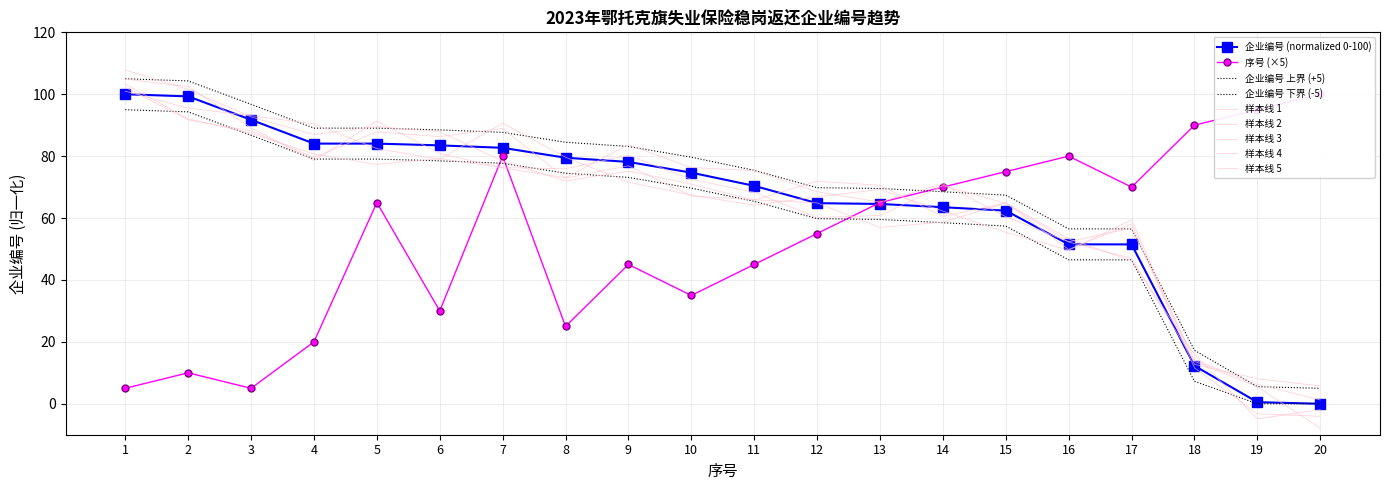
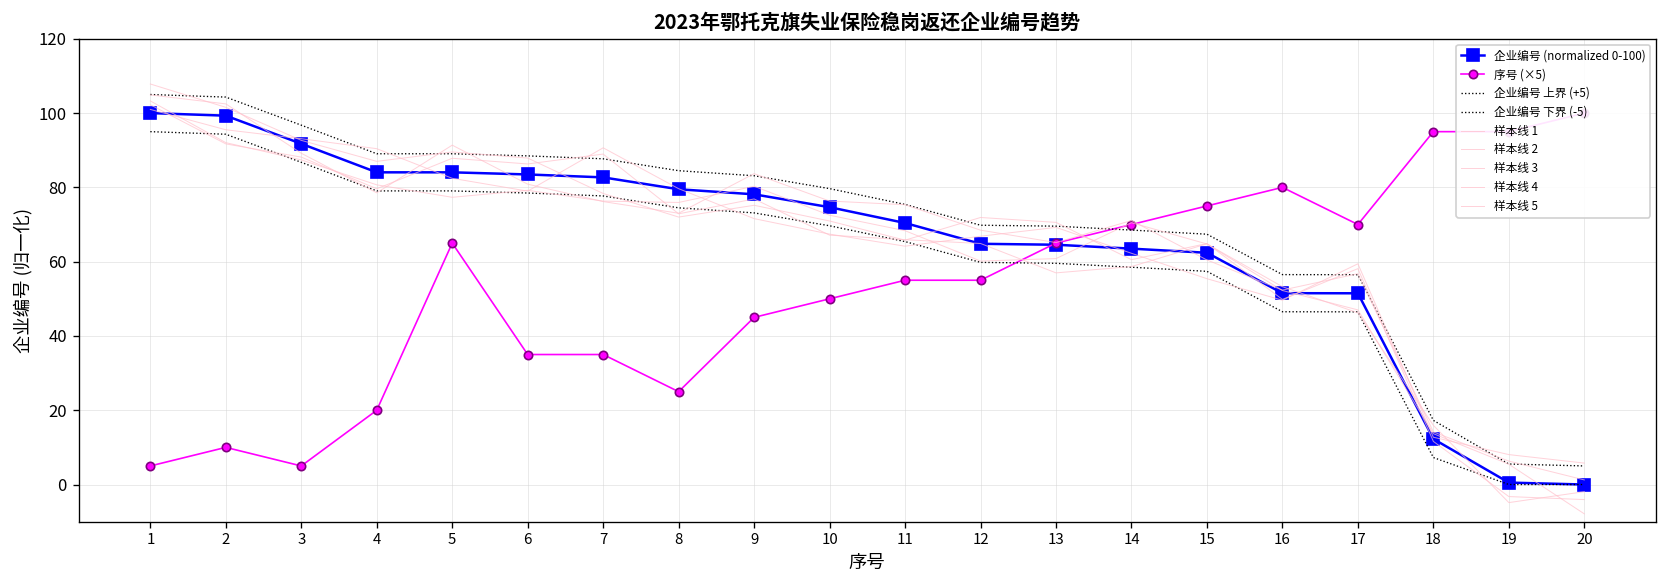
  {
    "企业编号 (normalized 0-100)": {
      "1": 100,
      "2": 99,
      "3": 92,
      "4": 84,
      "5": 84,
      "6": 83,
      "7": 83,
      "9": 78,
      "10": 75,
      "11": 70,
      "14": 64,
      "15": 62,
      "17": 51
    },
    "序号 (×5)": {
      "1": 5,
      "2": 10,
      "3": 5,
      "4": 20,
      "5": 65,
-     "6": 30,
-     "7": 80,
+     "6": 35,
+     "7": 35,
      "8": 25,
      "9": 45,
-     "10": 35,
-     "11": 45,
+     "10": 50,
+     "11": 55,
      "12": 55,
      "15": 75,
      "16": 80,
      "17": 70,
-     "18": 90
+     "18": 95
    }
  }
